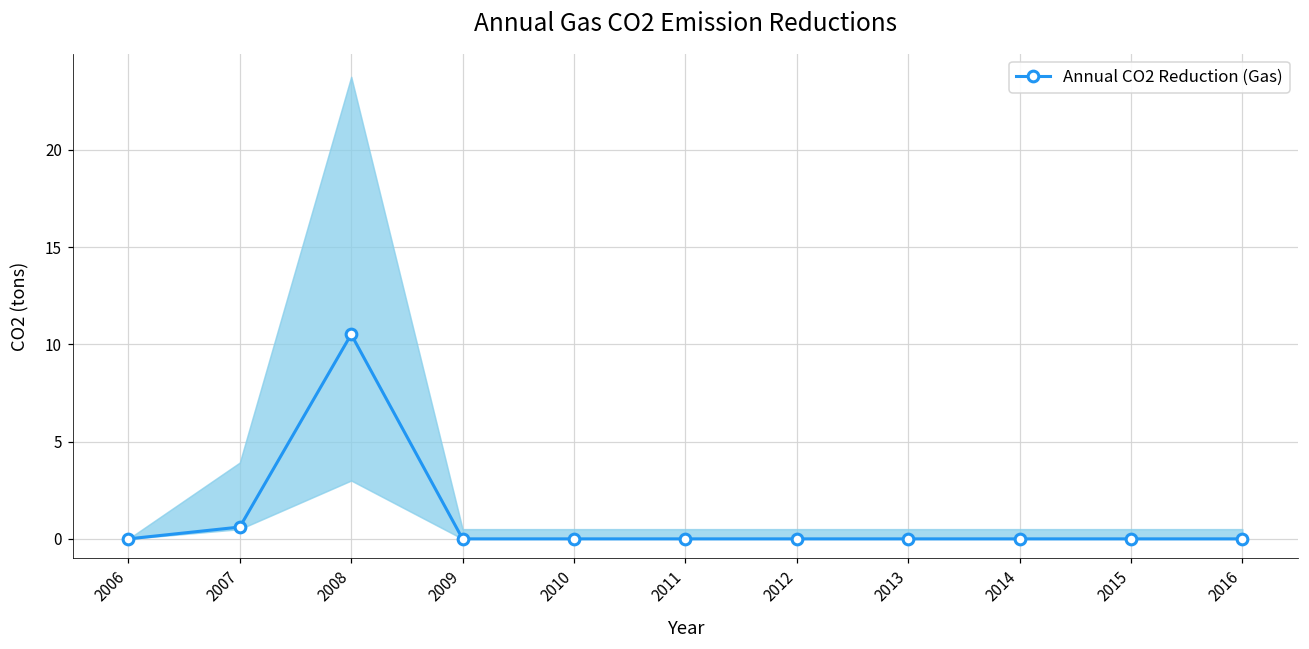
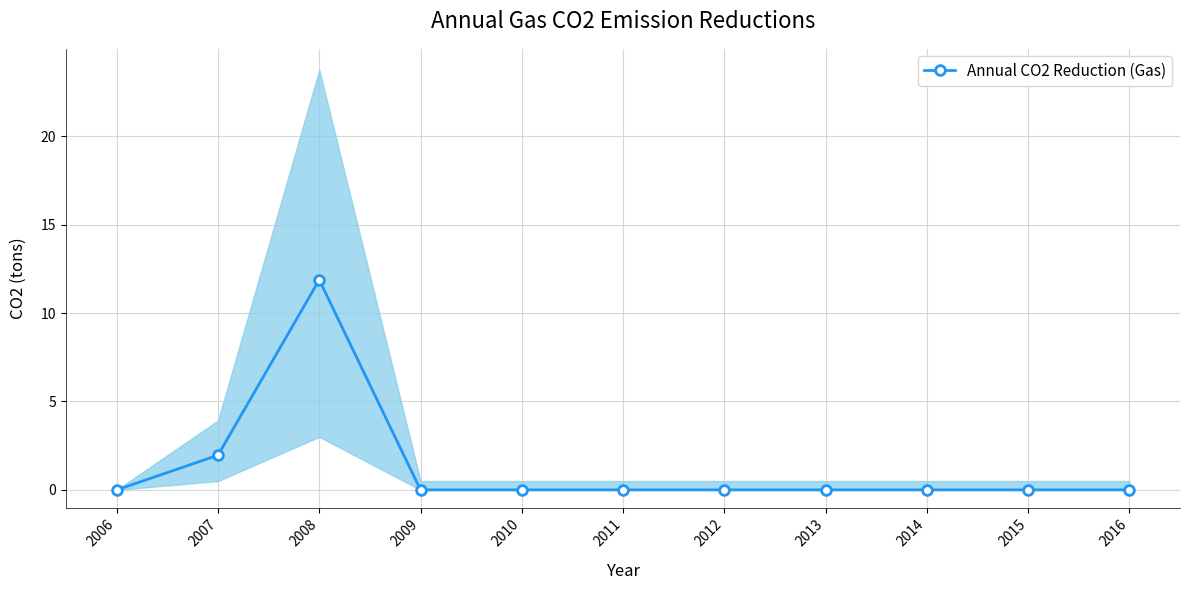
  {
    "Annual CO2 Reduction (Gas)": {
-     "2007": 0.6,
-     "2008": 10.5,
+     "2007": 2.0,
+     "2008": 11.9,
      "2009": 0.0,
      "2010": 0.0,
      "2011": 0.0,
      "2012": 0.0,
      "2013": 0.0,
      "2014": 0.0,
      "2015": 0.0,
      "2016": 0.0
    }
  }
